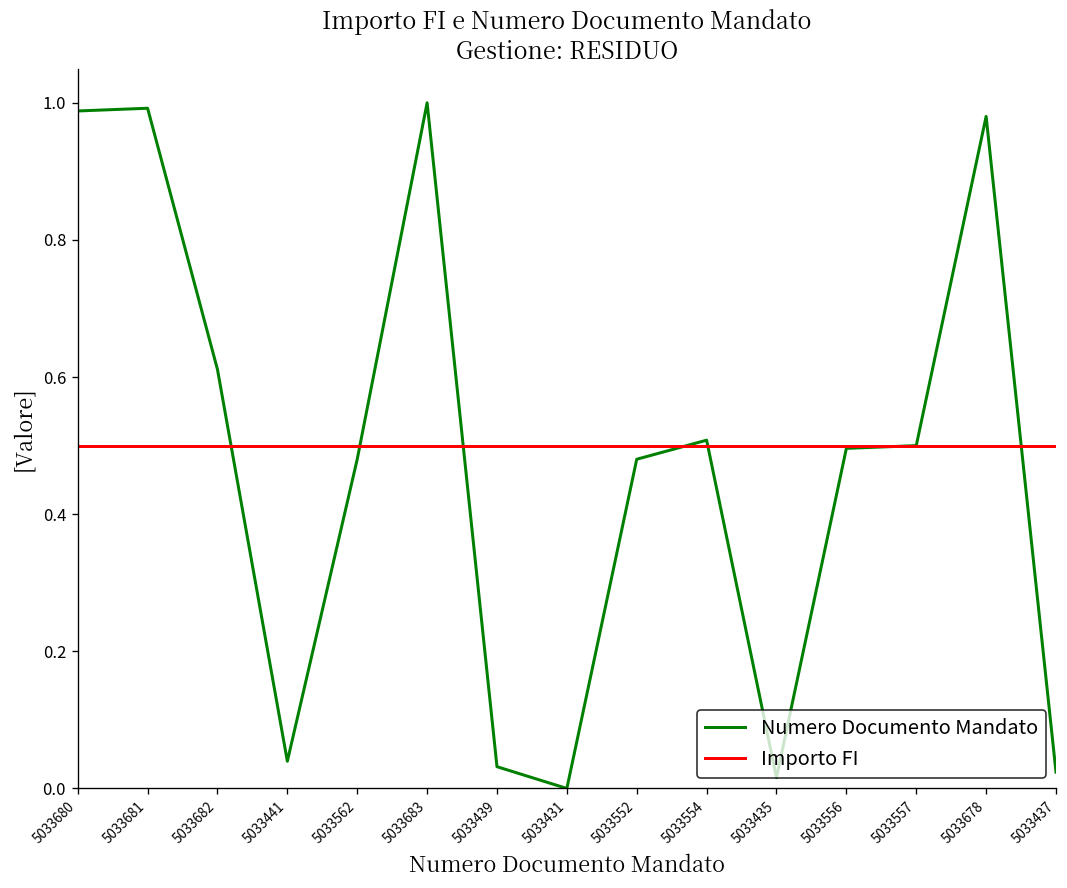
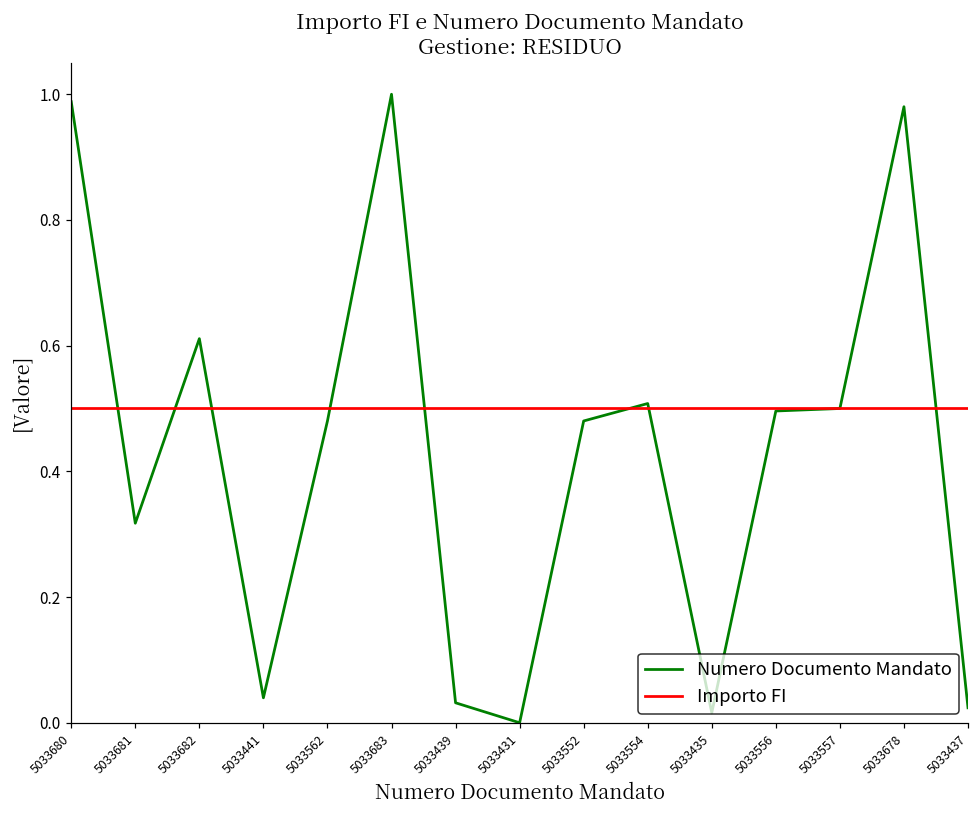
  {
    "Numero Documento Mandato": {
      "5033680": 0.99,
-     "5033681": 0.99,
+     "5033681": 0.32,
      "5033682": 0.61,
      "5033441": 0.04,
      "5033562": 0.48,
      "5033683": 1.00,
      "5033439": 0.03,
      "5033431": 0.00,
      "5033552": 0.48,
      "5033554": 0.51,
      "5033678": 0.98,
      "5033437": 0.02
    },
    "Importo FI": {
      "5033680": 0.50,
      "5033681": 0.50,
      "5033682": 0.50,
      "5033441": 0.50,
      "5033562": 0.50,
      "5033683": 0.50,
      "5033439": 0.50,
      "5033431": 0.50,
      "5033552": 0.50,
      "5033554": 0.50,
      "5033435": 0.50,
      "5033678": 0.50,
      "5033437": 0.50
    }
  }
